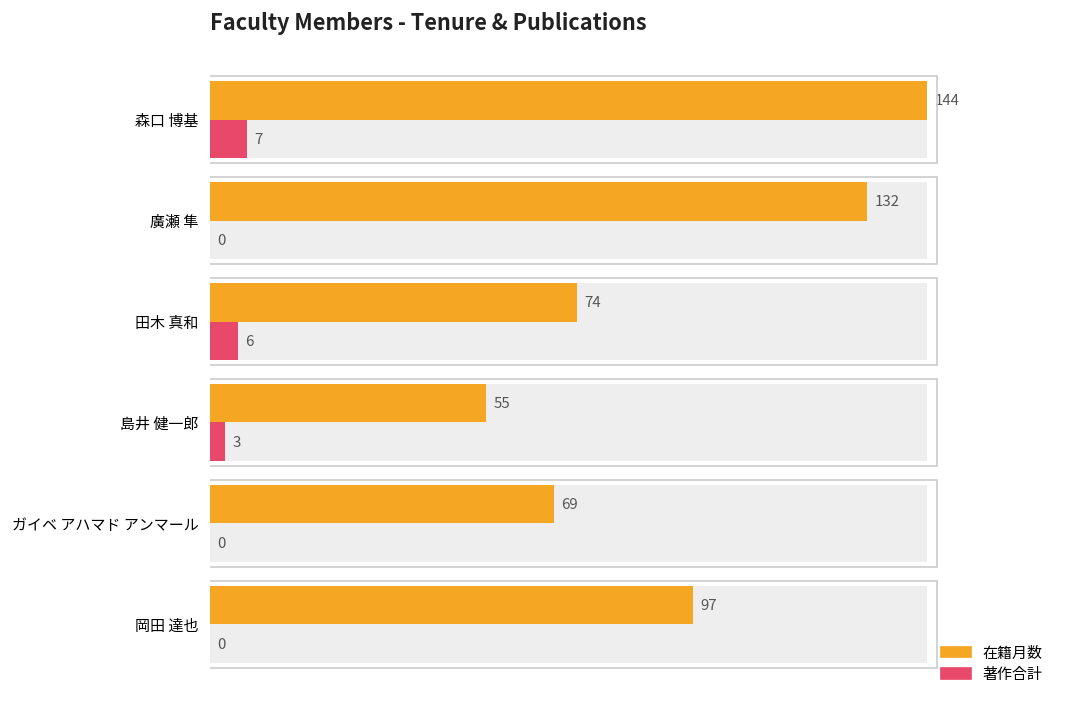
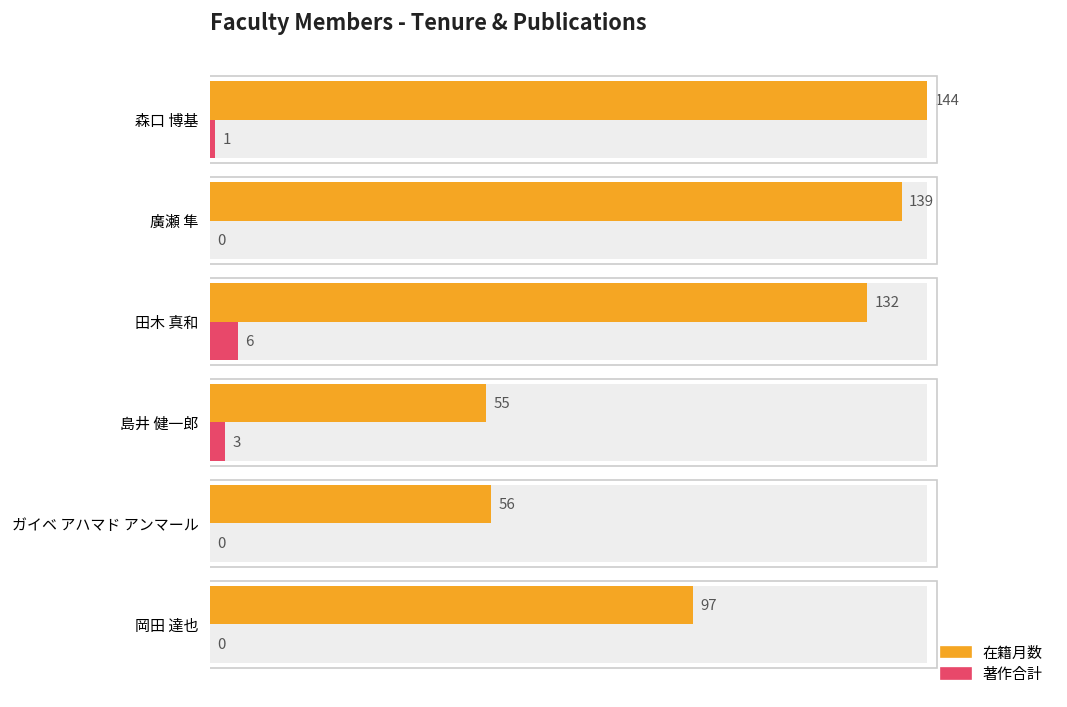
  {
    "在籍月数": {
      "森口 博基": 144,
-     "廣瀬 隼": 132,
-     "田木 真和": 74,
-     "ガイベ アハマド アンマール": 69
+     "廣瀬 隼": 139,
+     "田木 真和": 132,
+     "ガイベ アハマド アンマール": 56
    },
    "著作合計": {
-     "森口 博基": 7,
+     "森口 博基": 1,
      "廣瀬 隼": 0,
      "ガイベ アハマド アンマール": 0,
      "岡田 達也": 0
    }
  }
